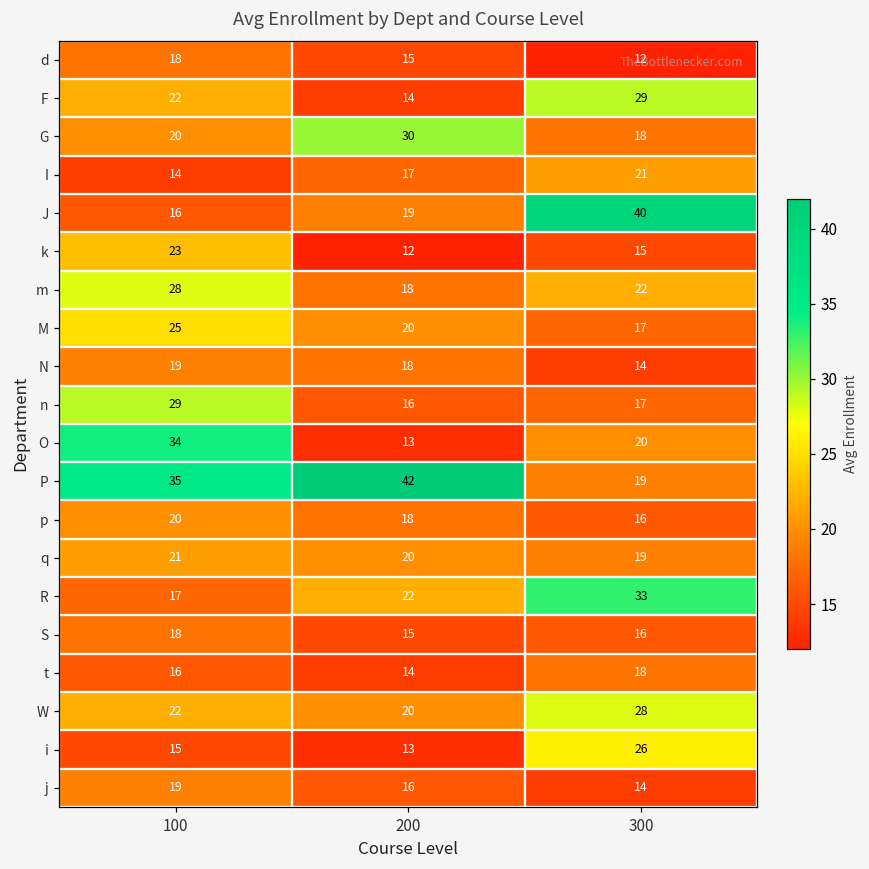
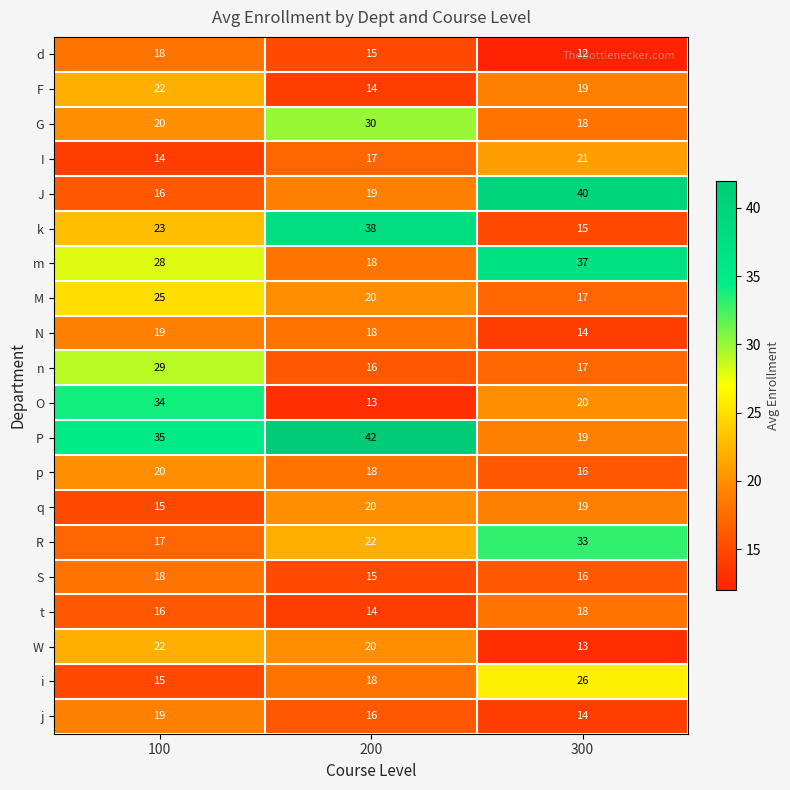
  {
    "d": {
      "100": 18,
      "200": 15
    },
    "F": {
      "100": 22,
      "200": 14,
-     "300": 29
+     "300": 19
    },
    "G": {
      "100": 20,
      "200": 30,
      "300": 18
    },
    "I": {
      "100": 14,
      "200": 17,
      "300": 21
    },
    "J": {
      "100": 16,
      "200": 19,
      "300": 40
    },
    "k": {
      "100": 23,
-     "200": 12,
+     "200": 38,
      "300": 15
    },
    "m": {
      "100": 28,
      "200": 18,
-     "300": 22
+     "300": 37
    },
    "M": {
      "100": 25,
      "200": 20,
      "300": 17
    },
    "N": {
      "100": 19,
      "200": 18,
      "300": 14
    },
    "n": {
      "100": 29,
      "200": 16,
      "300": 17
    },
    "O": {
      "100": 34,
      "200": 13,
      "300": 20
    },
    "P": {
      "100": 35,
      "200": 42,
      "300": 19
    },
    "p": {
      "100": 20,
      "200": 18,
      "300": 16
    },
    "q": {
-     "100": 21,
+     "100": 15,
      "200": 20,
      "300": 19
    },
    "R": {
      "100": 17,
      "200": 22,
      "300": 33
    },
    "S": {
      "100": 18,
      "200": 15,
      "300": 16
    },
    "t": {
      "100": 16,
      "200": 14,
      "300": 18
    },
    "W": {
      "100": 22,
      "200": 20,
-     "300": 28
+     "300": 13
    },
    "i": {
      "100": 15,
-     "200": 13,
+     "200": 18,
      "300": 26
    },
    "j": {
      "100": 19,
      "200": 16,
      "300": 14
    }
  }
